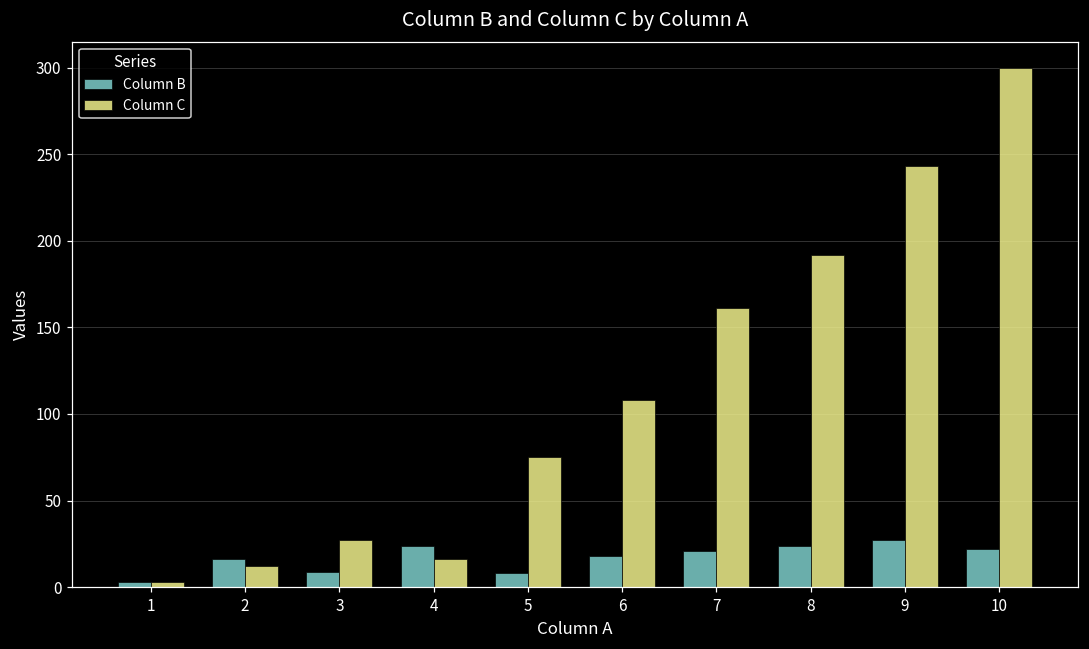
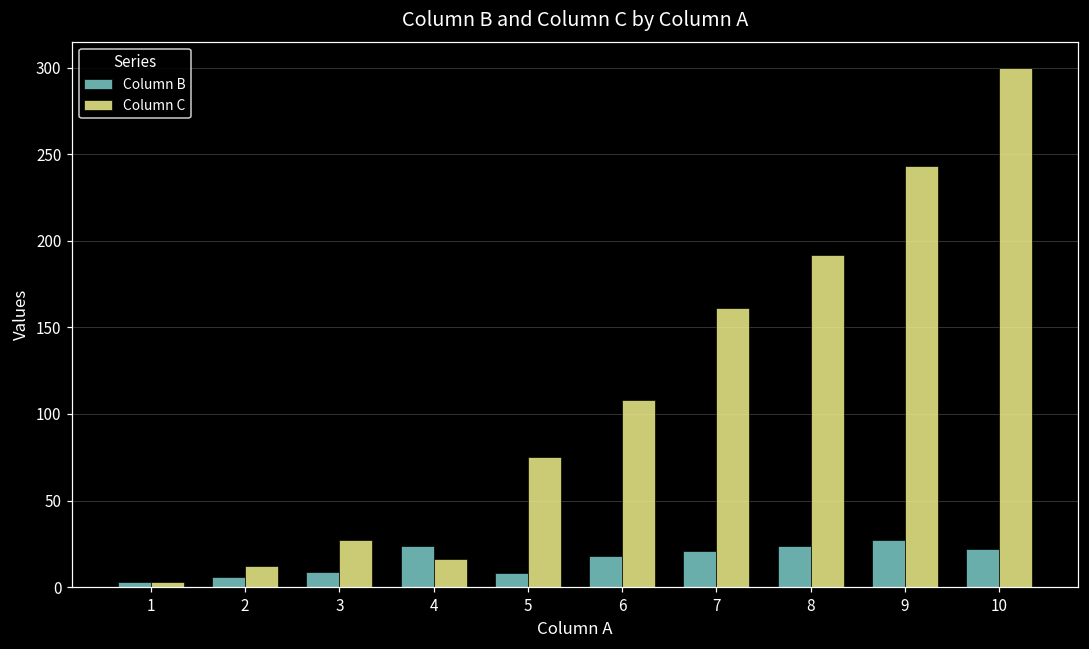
  {
    "Column B": {
      "1": 3,
-     "2": 16,
+     "2": 6,
      "3": 9,
      "4": 24,
      "5": 8,
      "6": 18,
      "7": 21,
      "8": 24,
      "9": 27,
      "10": 22
    },
    "Column C": {
      "1": 3,
      "2": 12,
      "3": 27,
      "4": 16,
      "5": 75,
      "6": 108,
      "7": 161,
      "8": 192,
      "9": 243,
      "10": 300
    }
  }
